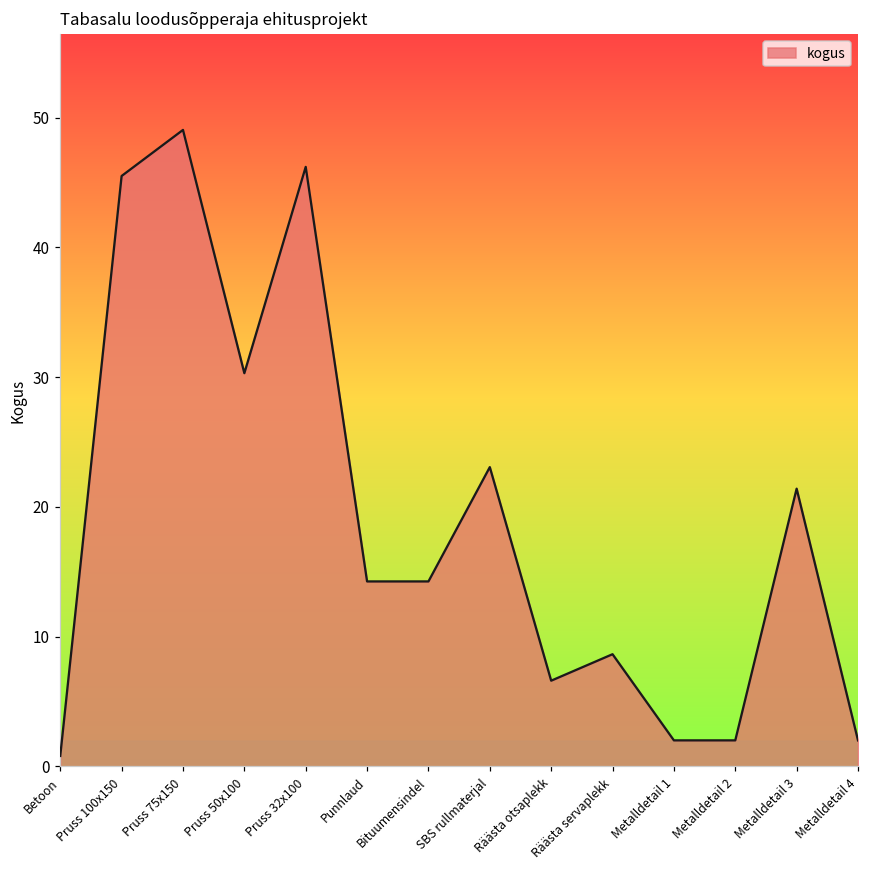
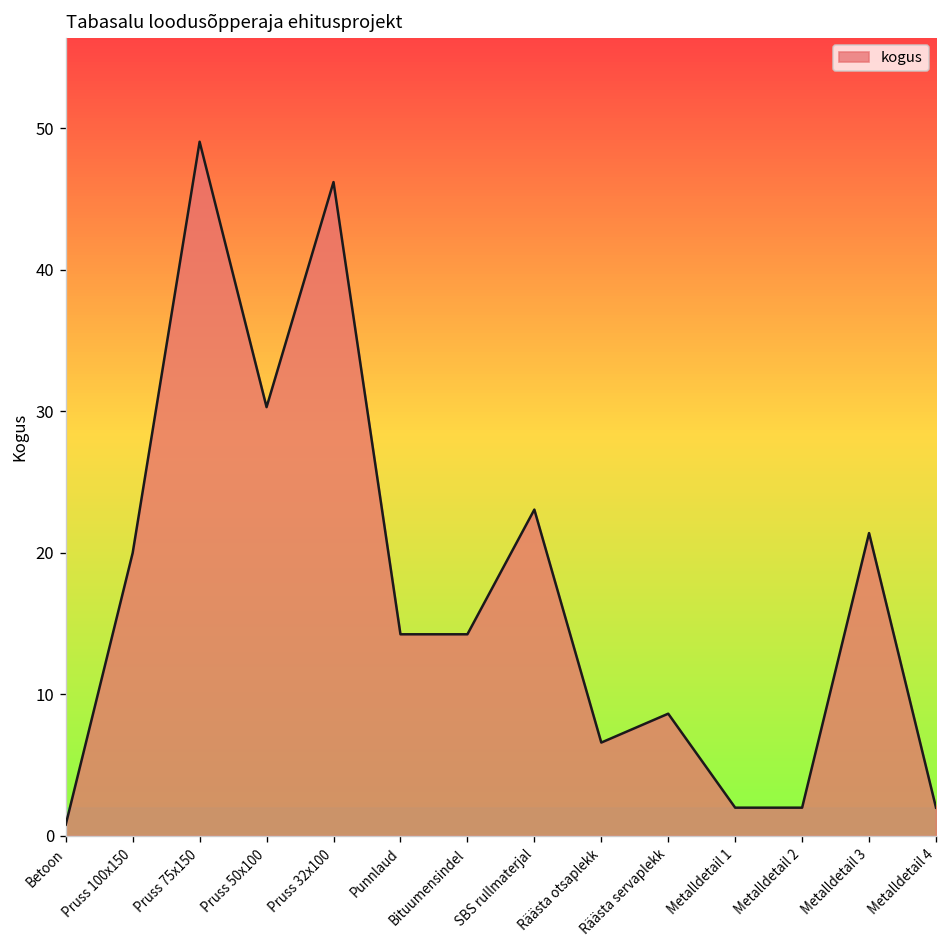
  {
-   "Pruss 100x150": 45.5,
+   "Pruss 100x150": 20.0,
    "Pruss 75x150": 49.1,
    "Pruss 50x100": 30.3,
    "Pruss 32x100": 46.2,
    "Punnlaud": 14.3,
    "Bituumensindel": 14.3,
    "SBS rullmaterjal": 23.1,
    "Räästa otsaplekk": 6.6,
    "Räästa servaplekk": 8.6,
    "Metalldetail 1": 2.0,
    "Metalldetail 2": 2.0,
    "Metalldetail 3": 21.4,
    "Metalldetail 4": 2.0
  }
